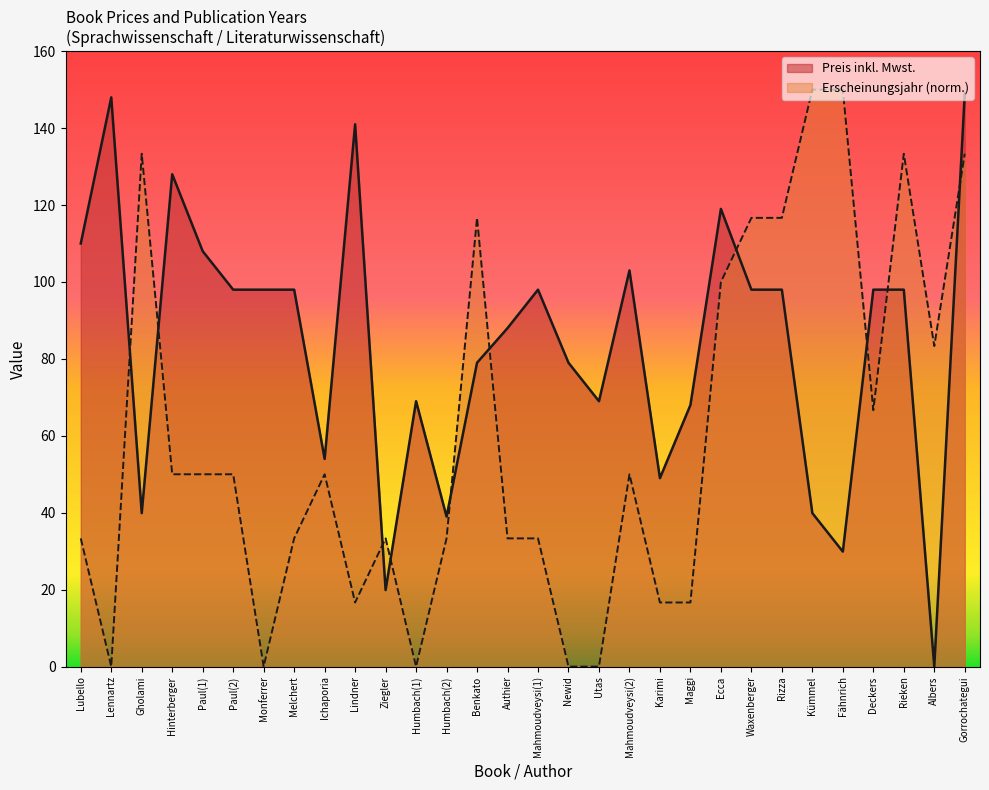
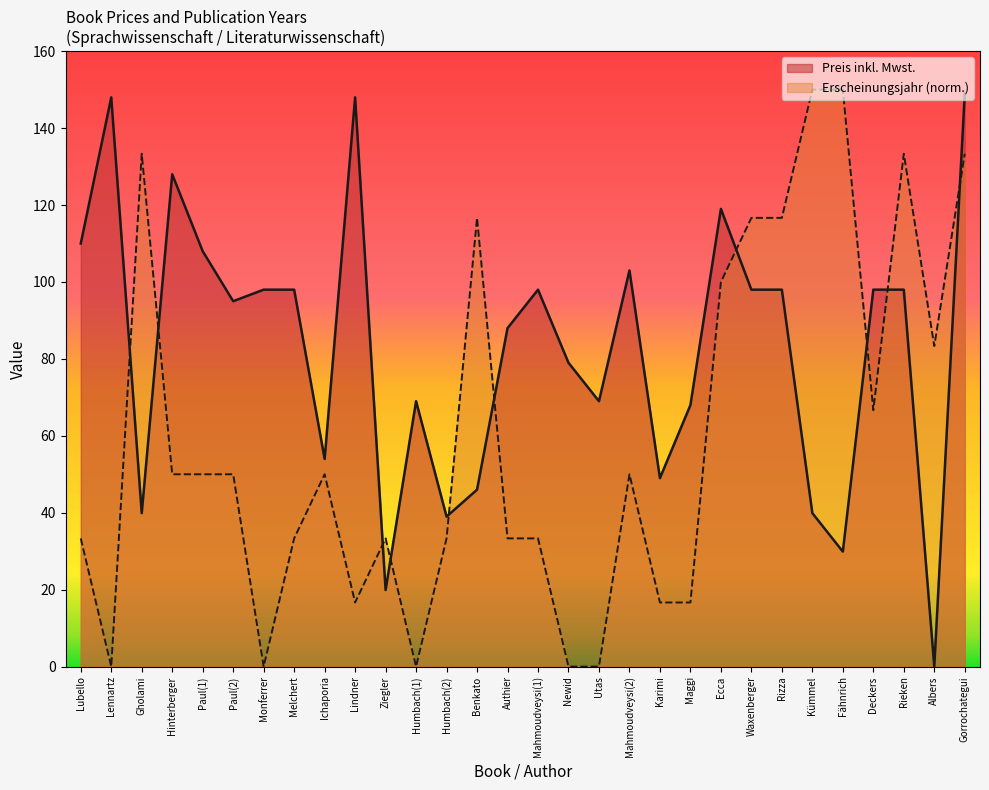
  {
    "Preis inkl. Mwst.": {
      "Lubello": 110,
      "Lennartz": 148,
      "Gholami": 40,
      "Hinterberger": 128,
      "Paul(1)": 108,
-     "Paul(2)": 98,
+     "Paul(2)": 95,
      "Monferrer": 98,
      "Melchert": 98,
      "Ichaporia": 54,
-     "Lindner": 141,
+     "Lindner": 148,
      "Ziegler": 20,
      "Humbach(1)": 69,
      "Humbach(2)": 39,
-     "Benkato": 79,
+     "Benkato": 46,
      "Authier": 88,
      "Mahmoudveysi(1)": 98,
      "Newid": 79,
      "Utas": 69,
      "Mahmoudveysi(2)": 103,
      "Karimi": 49,
      "Maggi": 68,
      "Ecca": 119,
      "Waxenberger": 98,
      "Rizza": 98,
      "Kümmel": 40,
      "Fähnrich": 30,
      "Deckers": 98,
      "Rieken": 98,
      "Albers": 0
    },
    "Erscheinungsjahr (norm.)": {
      "Lubello": 33,
      "Lennartz": 0,
      "Gholami": 133,
      "Hinterberger": 50,
      "Paul(1)": 50,
      "Paul(2)": 50,
      "Monferrer": 0,
      "Melchert": 33,
      "Ichaporia": 50,
      "Lindner": 17,
      "Ziegler": 33,
      "Humbach(1)": 0,
      "Humbach(2)": 33,
      "Benkato": 117,
      "Authier": 33,
      "Mahmoudveysi(1)": 33,
      "Newid": 0,
      "Utas": 0,
      "Mahmoudveysi(2)": 50,
      "Karimi": 17,
      "Maggi": 17,
      "Ecca": 100,
      "Waxenberger": 117,
      "Rizza": 117,
      "Deckers": 67,
      "Rieken": 133,
      "Albers": 83,
      "Gorrochategui": 133
    }
  }
